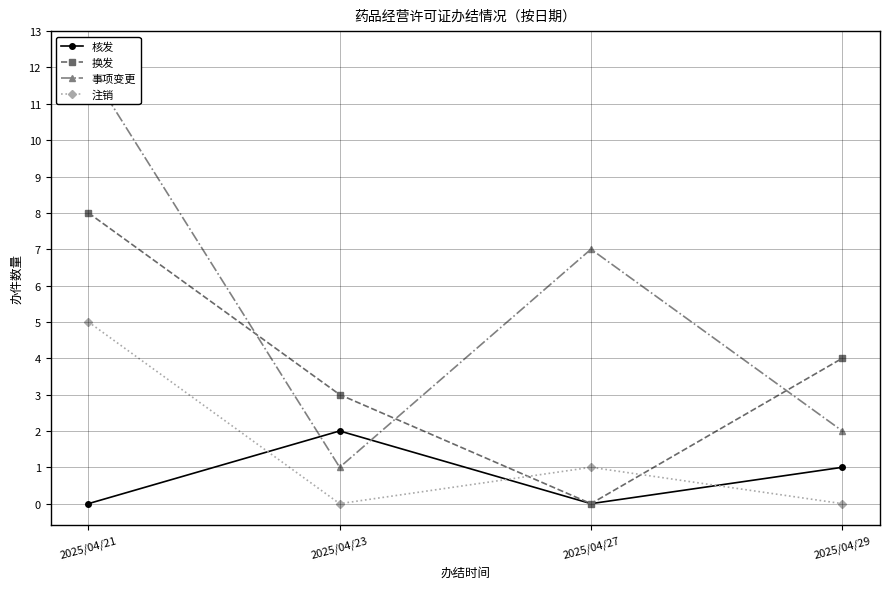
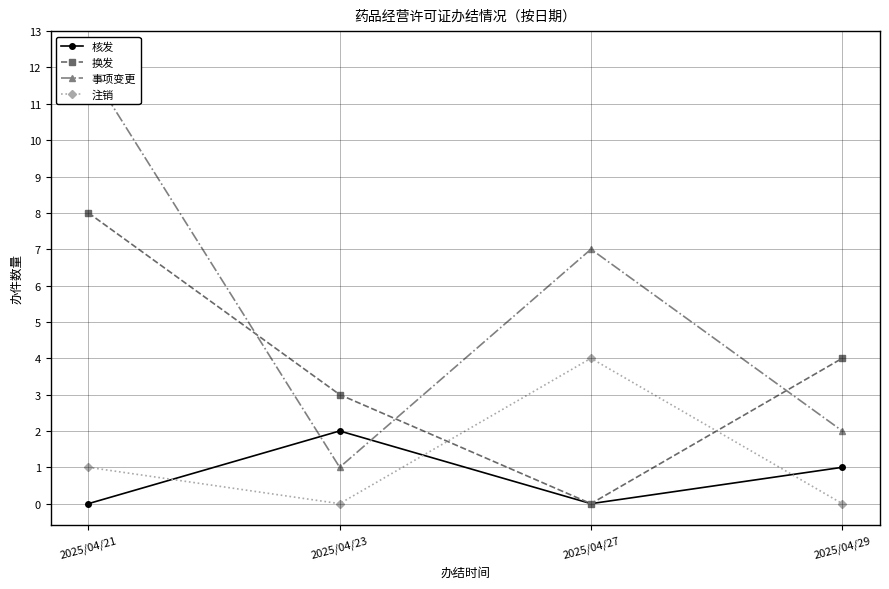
  {
    "核发": {
      "2025/04/21": 0,
      "2025/04/23": 2,
      "2025/04/29": 1
    },
    "注销": {
-     "2025/04/21": 5,
+     "2025/04/21": 1,
      "2025/04/23": 0,
-     "2025/04/27": 1,
+     "2025/04/27": 4,
      "2025/04/29": 0
    }
  }
